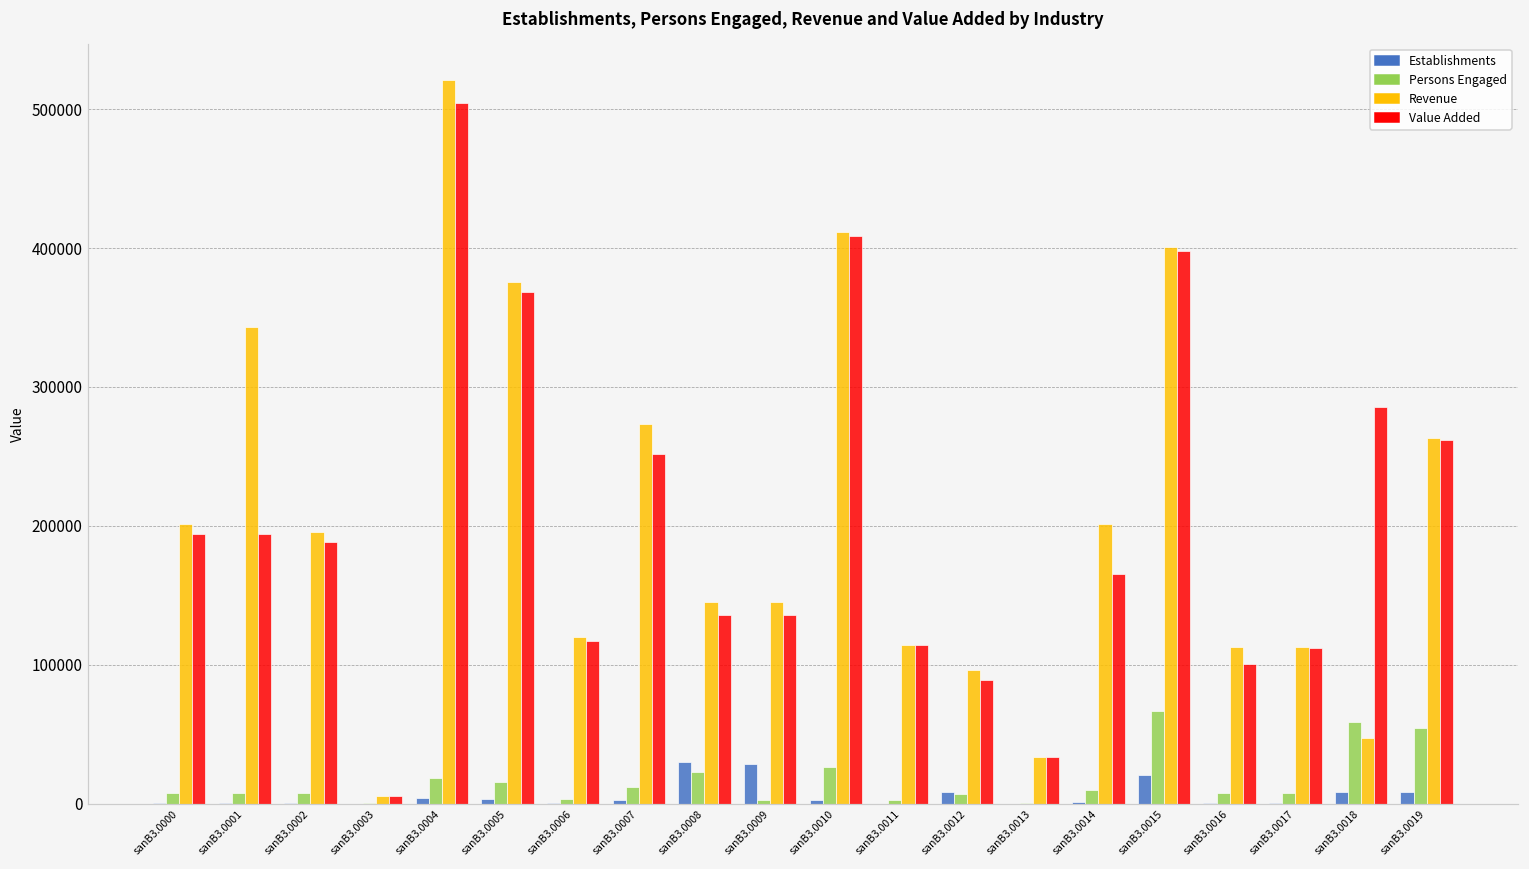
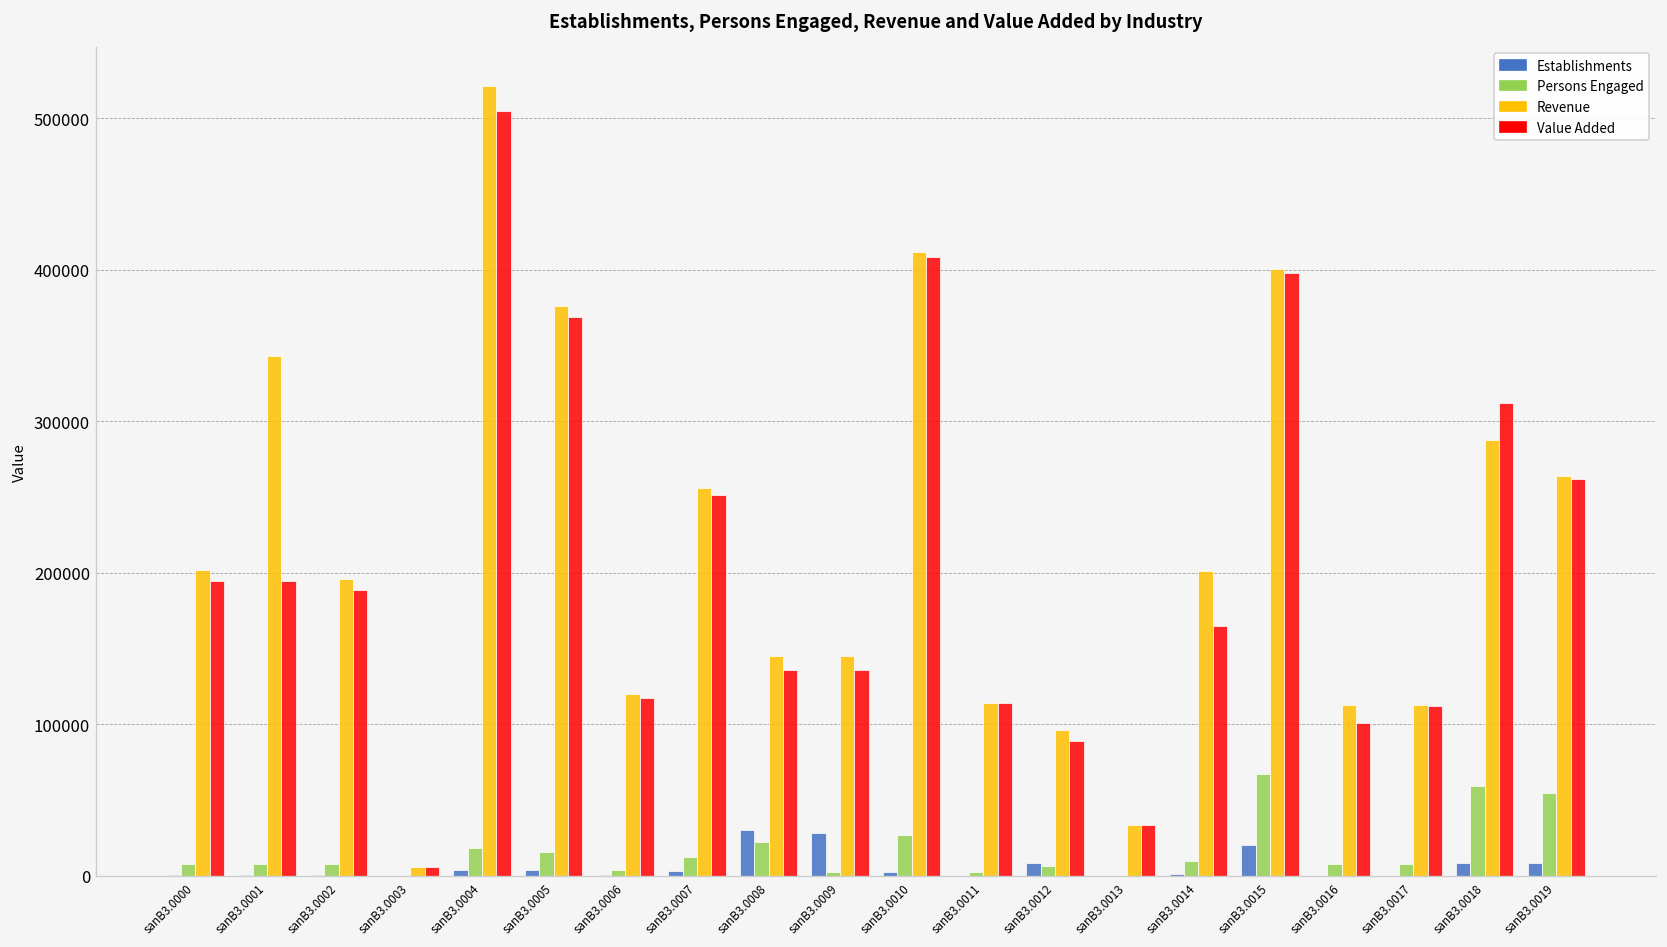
  {
    "Establishments": {
      "sanB3.0004": 4000,
      "sanB3.0005": 4000,
      "sanB3.0007": 3000,
      "sanB3.0008": 30000,
      "sanB3.0009": 28000,
      "sanB3.0010": 2000,
      "sanB3.0012": 8000,
      "sanB3.0015": 21000,
      "sanB3.0018": 9000,
      "sanB3.0019": 8000
    },
    "Persons Engaged": {
      "sanB3.0000": 8000,
      "sanB3.0001": 8000,
      "sanB3.0002": 8000,
      "sanB3.0004": 18000,
      "sanB3.0005": 16000,
      "sanB3.0006": 4000,
      "sanB3.0007": 12000,
      "sanB3.0008": 23000,
      "sanB3.0009": 2000,
      "sanB3.0010": 27000,
      "sanB3.0011": 3000,
      "sanB3.0012": 7000,
      "sanB3.0014": 10000,
      "sanB3.0015": 67000,
      "sanB3.0016": 8000,
      "sanB3.0017": 8000,
      "sanB3.0018": 59000,
      "sanB3.0019": 55000
    },
    "Revenue": {
      "sanB3.0000": 202000,
      "sanB3.0001": 343000,
      "sanB3.0002": 196000,
      "sanB3.0003": 6000,
      "sanB3.0004": 521000,
      "sanB3.0005": 376000,
      "sanB3.0006": 120000,
-     "sanB3.0007": 274000,
+     "sanB3.0007": 256000,
      "sanB3.0008": 145000,
      "sanB3.0009": 145000,
      "sanB3.0010": 412000,
      "sanB3.0011": 114000,
      "sanB3.0012": 96000,
      "sanB3.0013": 34000,
      "sanB3.0014": 201000,
      "sanB3.0015": 401000,
      "sanB3.0016": 113000,
      "sanB3.0017": 113000,
-     "sanB3.0018": 47000,
+     "sanB3.0018": 288000,
      "sanB3.0019": 264000
    },
    "Value Added": {
      "sanB3.0000": 194000,
      "sanB3.0001": 194000,
      "sanB3.0002": 188000,
      "sanB3.0003": 6000,
      "sanB3.0004": 505000,
      "sanB3.0005": 369000,
      "sanB3.0006": 117000,
      "sanB3.0007": 252000,
      "sanB3.0008": 136000,
      "sanB3.0009": 136000,
      "sanB3.0010": 408000,
      "sanB3.0011": 114000,
      "sanB3.0012": 89000,
      "sanB3.0013": 33000,
      "sanB3.0014": 165000,
      "sanB3.0015": 398000,
      "sanB3.0016": 101000,
      "sanB3.0017": 112000,
-     "sanB3.0018": 285000,
+     "sanB3.0018": 312000,
      "sanB3.0019": 262000
    }
  }
